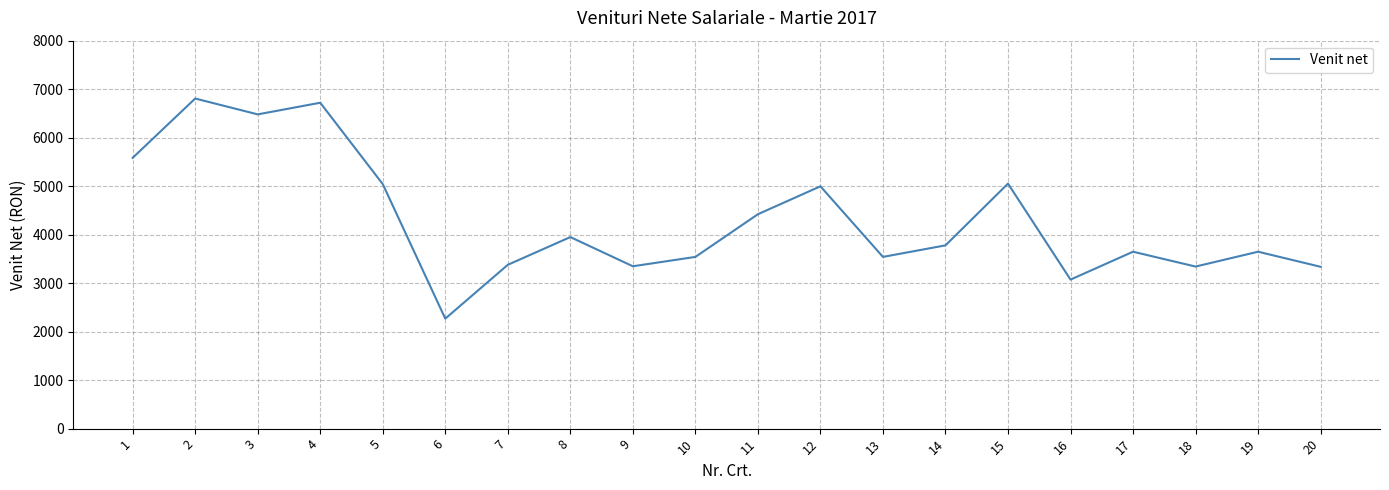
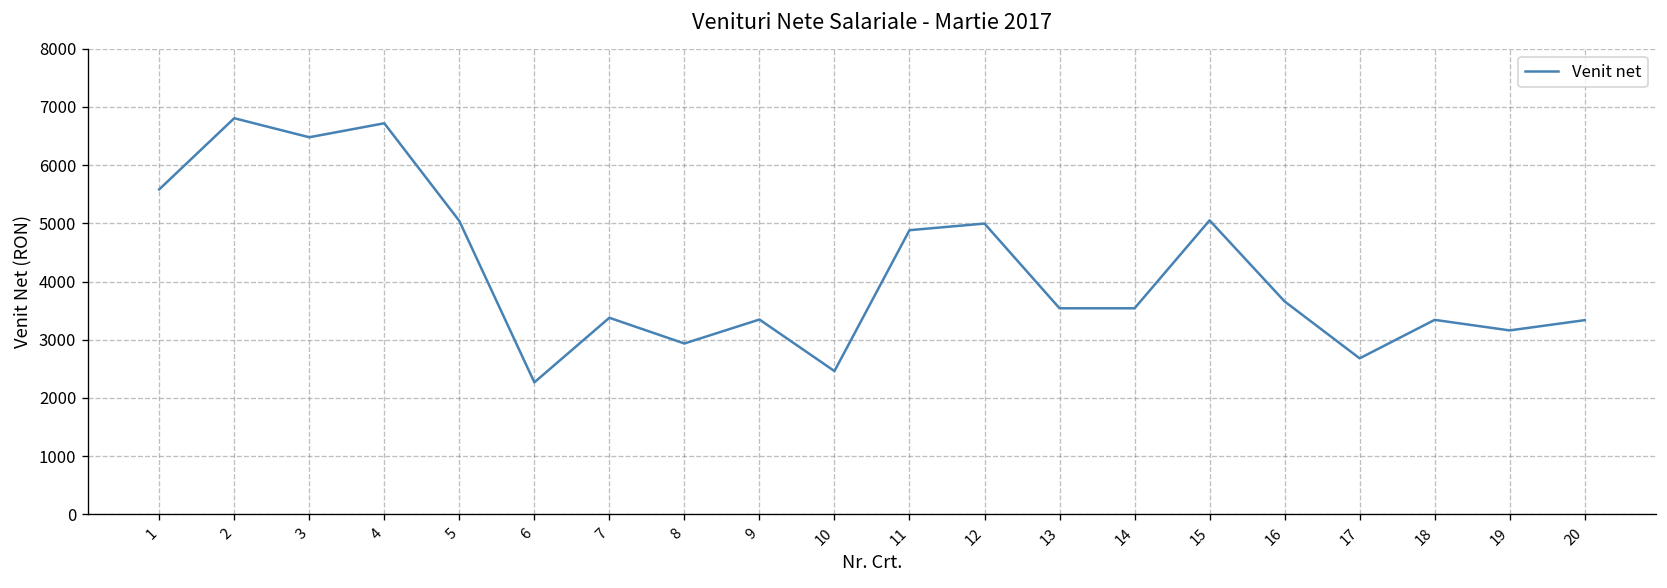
  {
    "1": 5600,
    "2": 6800,
    "3": 6500,
    "4": 6700,
    "5": 5000,
    "6": 2300,
    "7": 3400,
-   "8": 4000,
+   "8": 2900,
    "9": 3300,
-   "10": 3500,
-   "11": 4400,
+   "10": 2500,
+   "11": 4900,
    "12": 5000,
    "13": 3500,
-   "14": 3800,
+   "14": 3500,
    "15": 5100,
-   "16": 3100,
-   "17": 3600,
+   "16": 3700,
+   "17": 2700,
    "18": 3300,
-   "19": 3600,
+   "19": 3200,
    "20": 3300
  }
